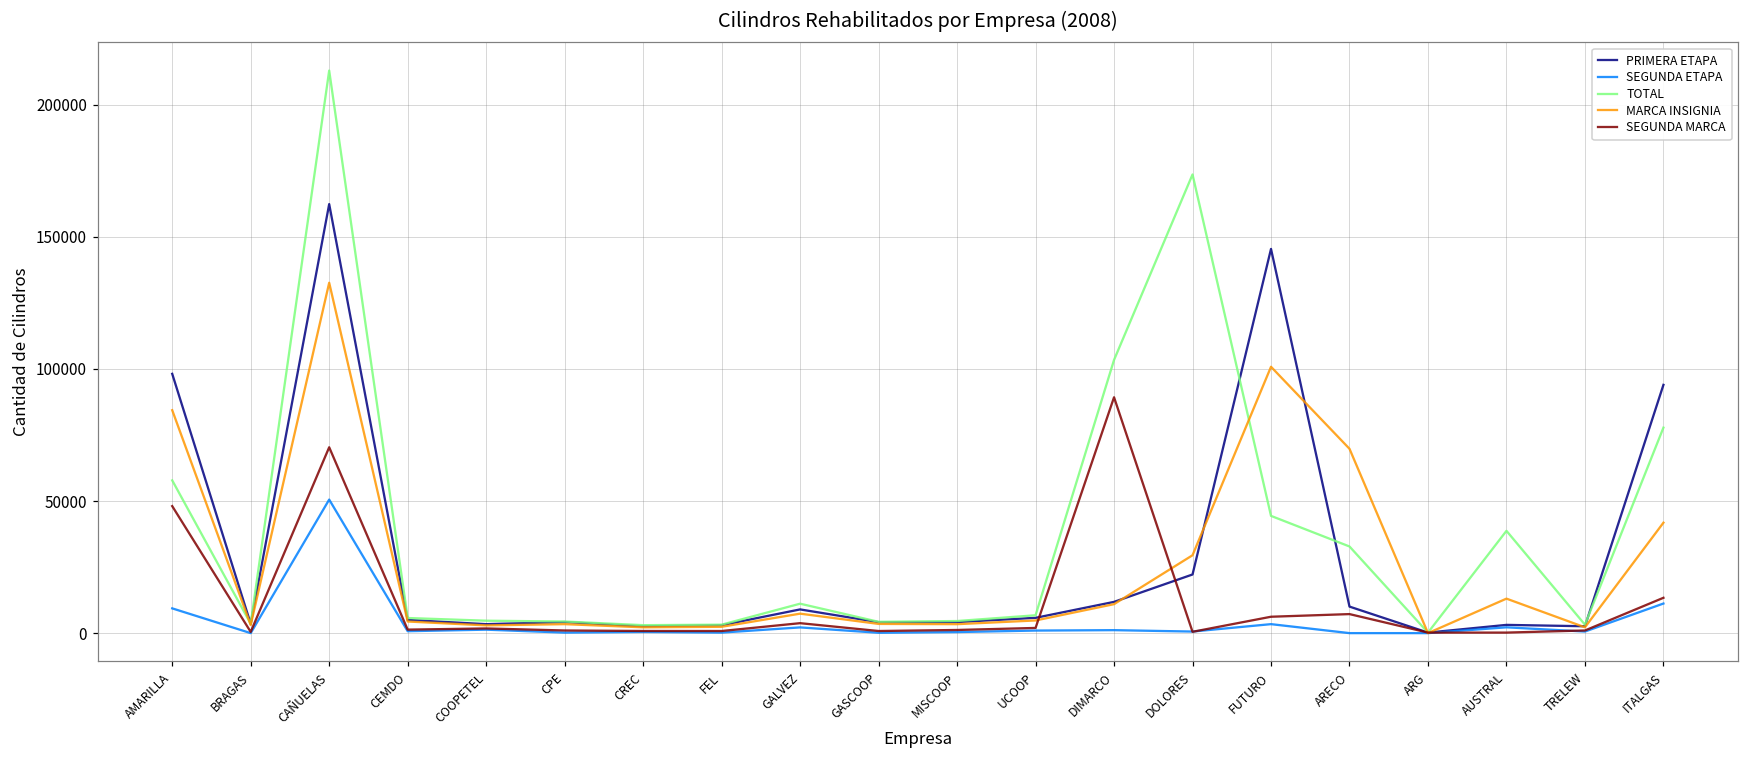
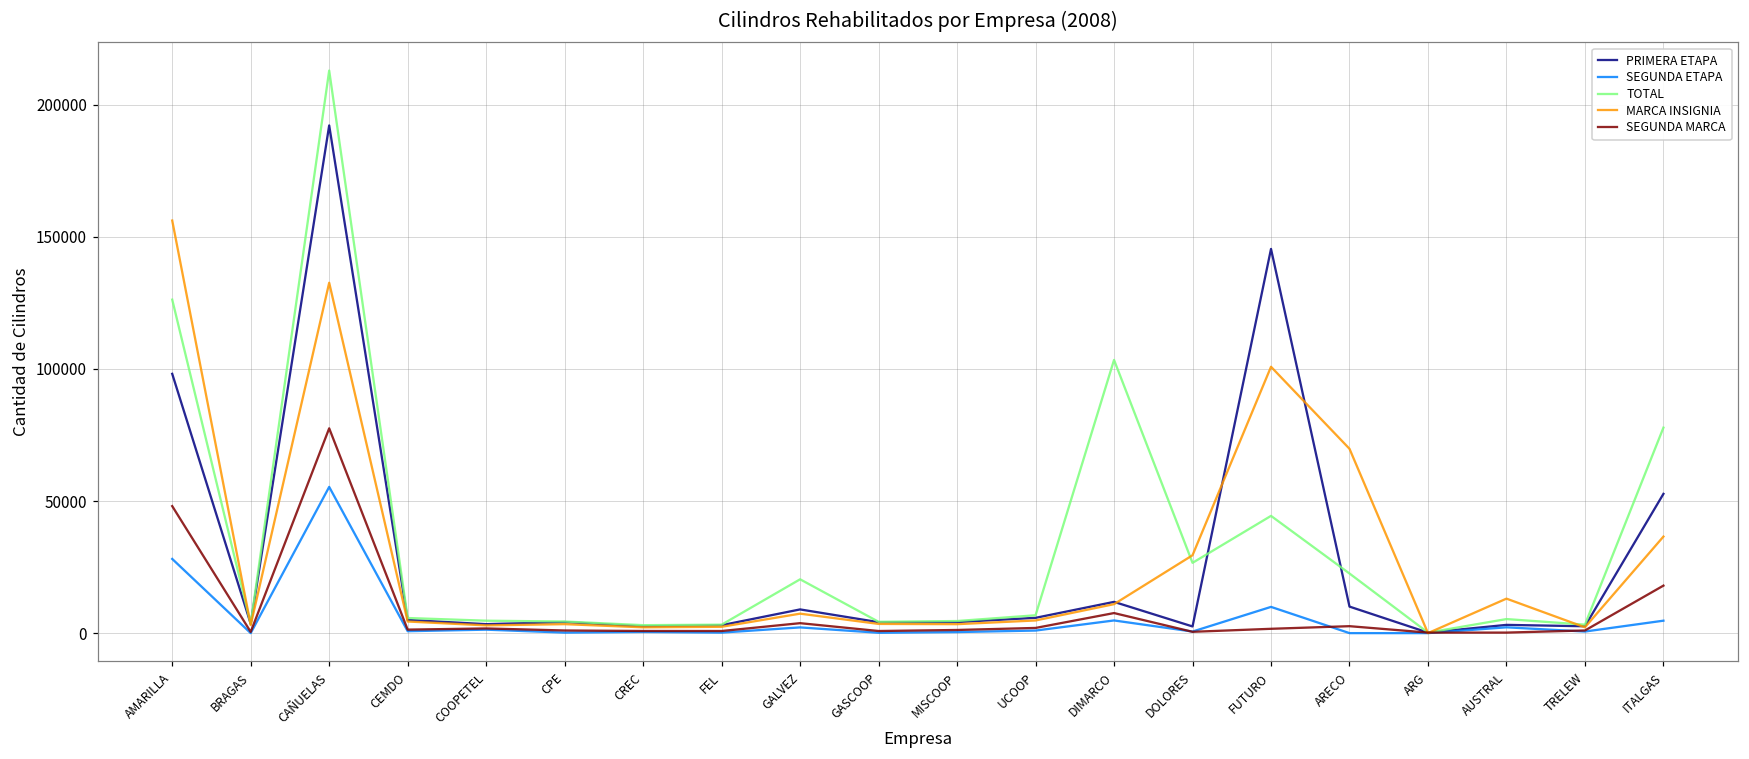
  {
    "PRIMERA ETAPA": {
      "AMARILLA": 98000,
-     "CAÑUELAS": 162000,
+     "CAÑUELAS": 192000,
      "GALVEZ": 9000,
-     "DOLORES": 22000,
+     "DOLORES": 3000,
      "FUTURO": 145000,
      "ARECO": 10000,
-     "ITALGAS": 94000
+     "ITALGAS": 53000
    },
    "SEGUNDA ETAPA": {
-     "AMARILLA": 9000,
-     "CAÑUELAS": 51000,
+     "AMARILLA": 28000,
+     "CAÑUELAS": 55000,
      "GALVEZ": 2000,
-     "DIMARCO": 1000,
-     "FUTURO": 3000,
+     "DIMARCO": 5000,
+     "FUTURO": 10000,
      "ARECO": 0,
-     "ITALGAS": 11000
+     "ITALGAS": 5000
    },
    "TOTAL": {
-     "AMARILLA": 58000,
+     "AMARILLA": 126000,
      "CAÑUELAS": 213000,
      "COOPETEL": 5000,
-     "GALVEZ": 11000,
+     "GALVEZ": 20000,
      "DIMARCO": 103000,
-     "DOLORES": 174000,
+     "DOLORES": 27000,
      "FUTURO": 44000,
-     "ARECO": 33000,
-     "AUSTRAL": 39000,
+     "ARECO": 23000,
+     "AUSTRAL": 5000,
      "ITALGAS": 78000
    },
    "MARCA INSIGNIA": {
-     "AMARILLA": 84000,
+     "AMARILLA": 156000,
      "CAÑUELAS": 133000,
      "GALVEZ": 7000,
      "DOLORES": 29000,
      "FUTURO": 101000,
      "ARECO": 70000,
      "AUSTRAL": 13000,
-     "ITALGAS": 42000
+     "ITALGAS": 37000
    },
    "SEGUNDA MARCA": {
      "AMARILLA": 48000,
-     "CAÑUELAS": 70000,
+     "CAÑUELAS": 78000,
      "GALVEZ": 4000,
-     "DIMARCO": 89000,
-     "FUTURO": 6000,
-     "ARECO": 7000,
+     "DIMARCO": 8000,
+     "FUTURO": 2000,
+     "ARECO": 3000,
      "AUSTRAL": 0,
-     "ITALGAS": 13000
+     "ITALGAS": 18000
    }
  }
